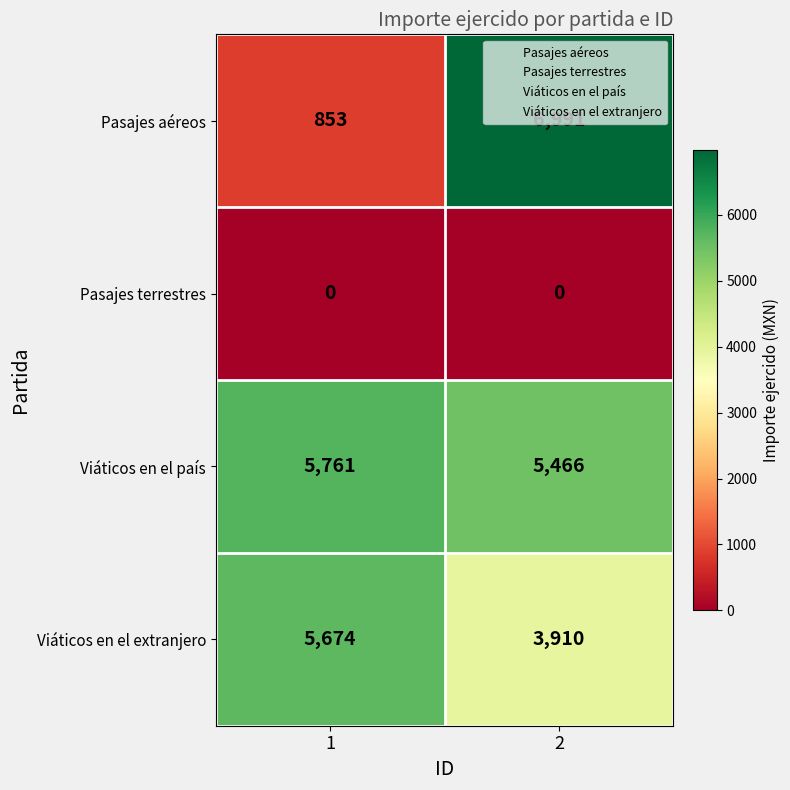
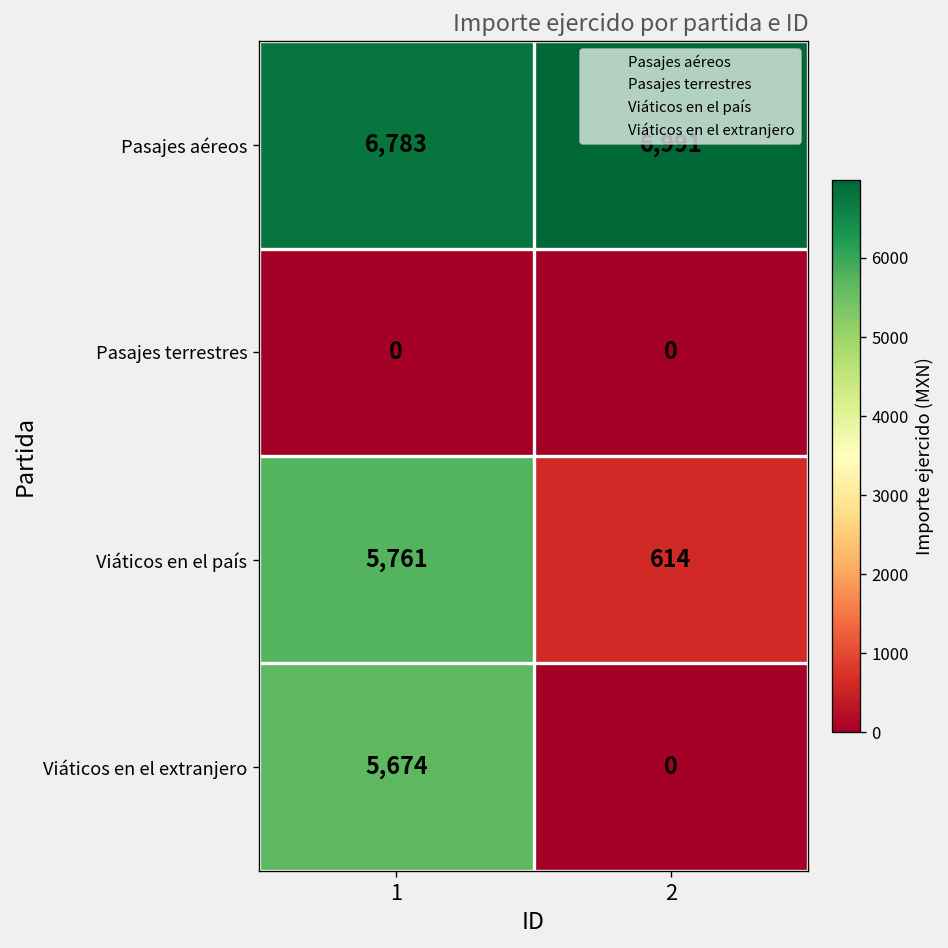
  {
    "Pasajes aéreos": {
-     "1": "853"
+     "1": "6,783"
    },
    "Pasajes terrestres": {
      "1": "0",
      "2": "0"
    },
    "Viáticos en el país": {
      "1": "5,761",
-     "2": "5,466"
+     "2": "614"
    },
    "Viáticos en el extranjero": {
      "1": "5,674",
-     "2": "3,910"
+     "2": "0"
    }
  }
